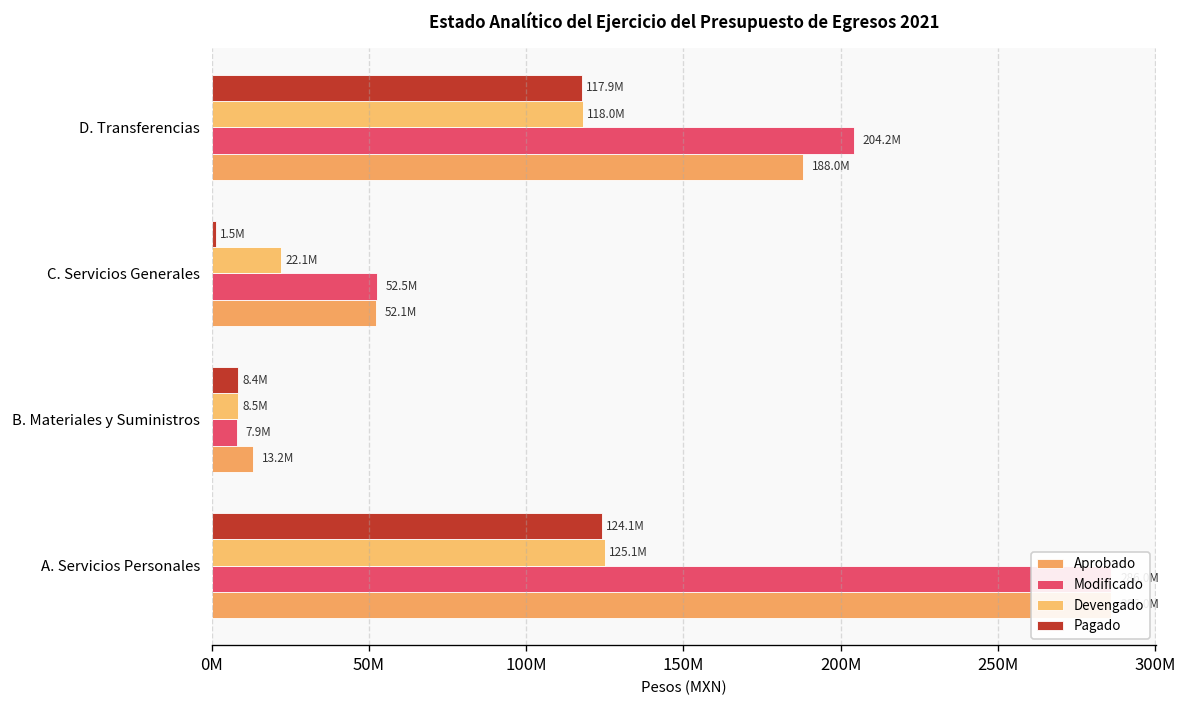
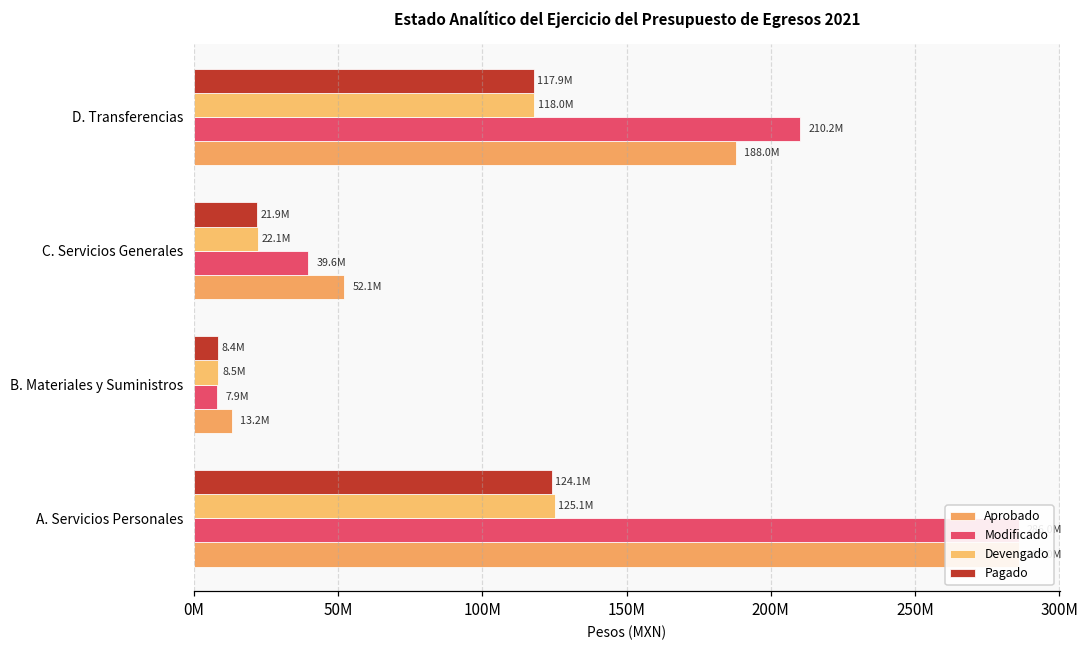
  {
    "Modificado": {
-     "D. Transferencias": "204.2M",
-     "C. Servicios Generales": "52.5M",
+     "D. Transferencias": "210.2M",
+     "C. Servicios Generales": "39.6M",
      "B. Materiales y Suministros": "7.9M"
    },
    "Pagado": {
      "D. Transferencias": "117.9M",
-     "C. Servicios Generales": "1.5M",
+     "C. Servicios Generales": "21.9M",
      "B. Materiales y Suministros": "8.4M",
      "A. Servicios Personales": "124.1M"
    }
  }
